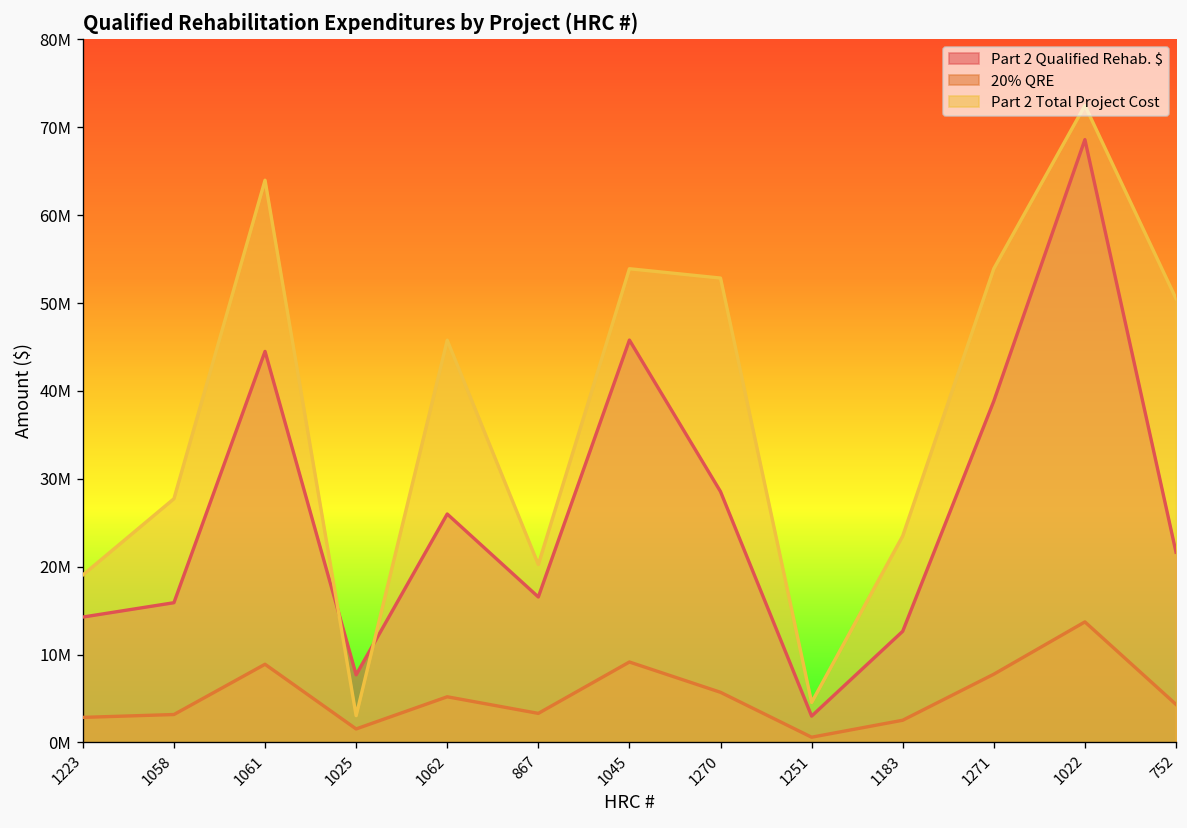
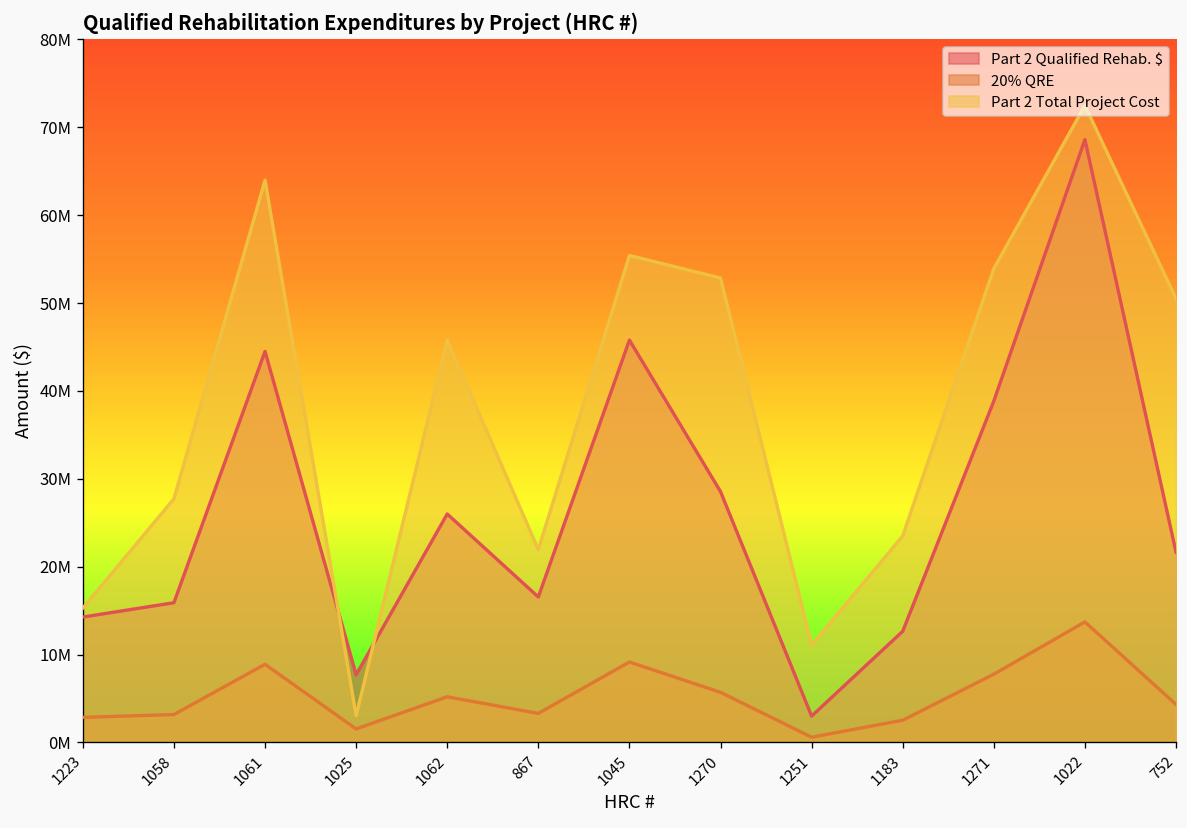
  {
    "Part 2 Total Project Cost": {
-     "1223": 19000000,
+     "1223": 15000000,
      "1058": 28000000,
      "1061": 64000000,
      "1025": 3000000,
      "1062": 46000000,
-     "867": 20000000,
-     "1045": 54000000,
+     "867": 22000000,
+     "1045": 55000000,
      "1270": 53000000,
-     "1251": 5000000,
+     "1251": 11000000,
      "1183": 23000000,
      "1271": 54000000,
      "752": 51000000
    }
  }
